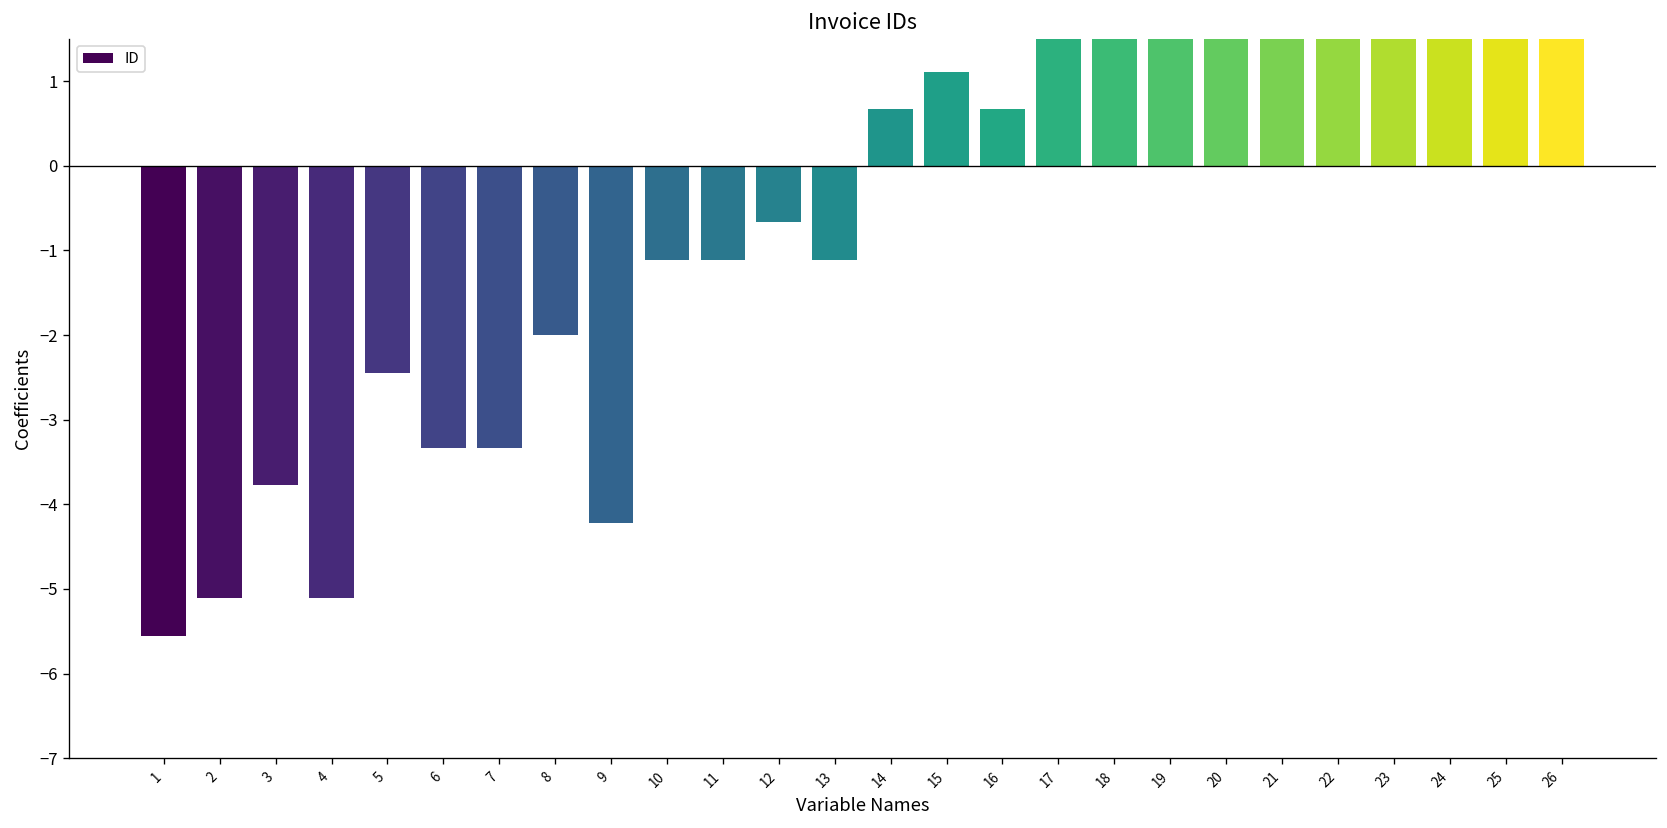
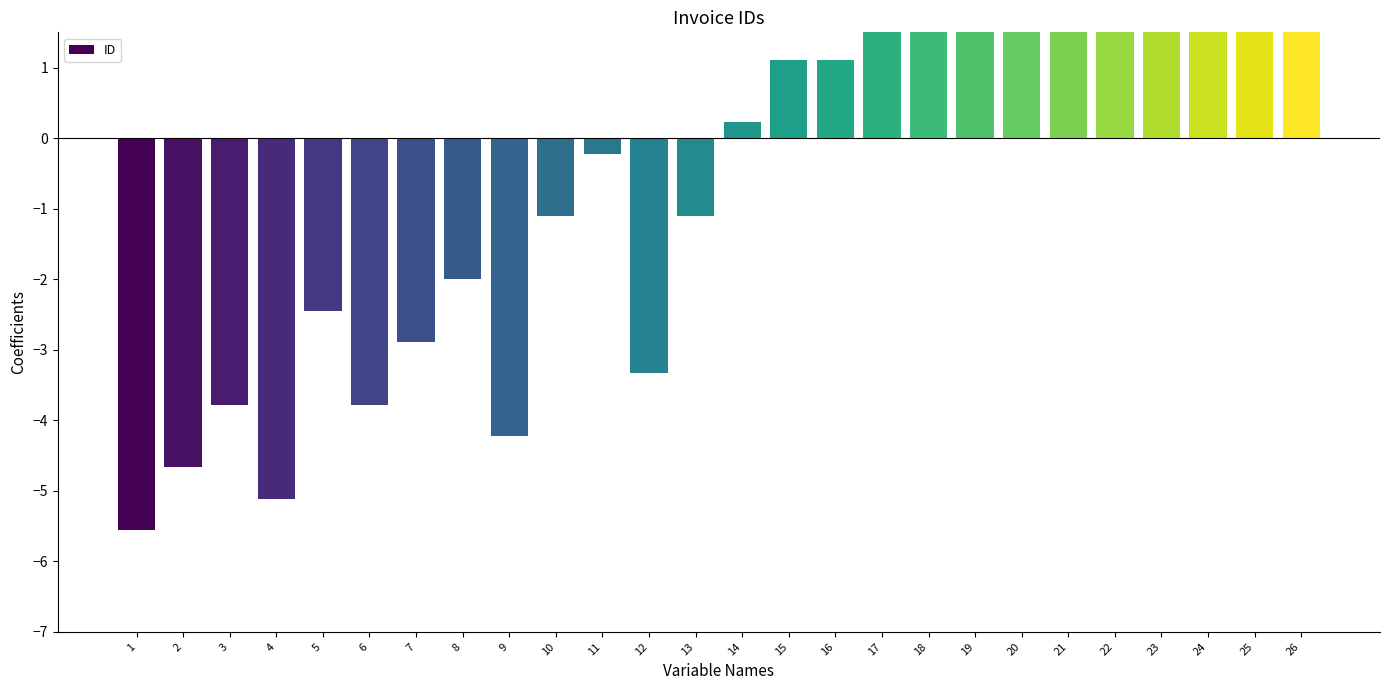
  {
    "1": -5.6,
-   "2": -5.1,
+   "2": -4.7,
    "3": -3.8,
    "4": -5.1,
    "5": -2.4,
-   "6": -3.3,
-   "7": -3.3,
+   "6": -3.8,
+   "7": -2.9,
    "8": -2.0,
    "9": -4.2,
    "10": -1.1,
-   "11": -1.1,
-   "12": -0.7,
+   "11": -0.2,
+   "12": -3.3,
    "13": -1.1,
-   "14": 0.7,
+   "14": 0.2,
    "15": 1.1,
-   "16": 0.7
+   "16": 1.1
  }
